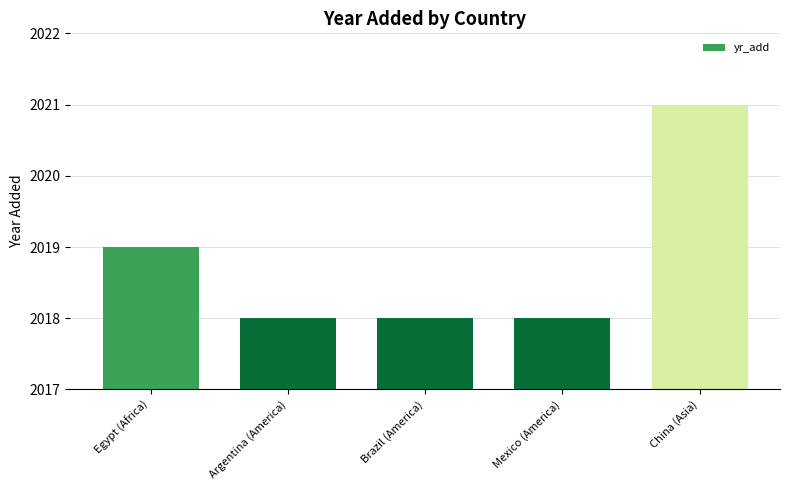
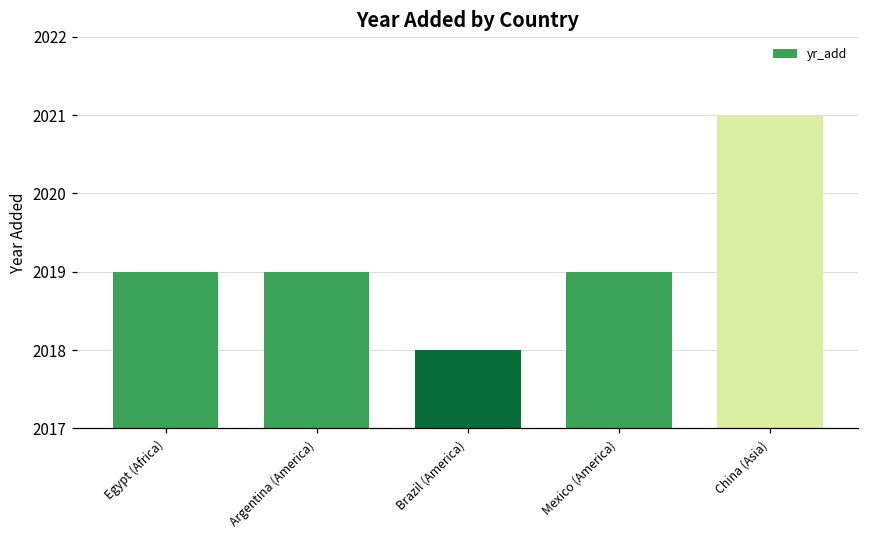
  {
    "Egypt (Africa)": 2019,
-   "Argentina (America)": 2018,
+   "Argentina (America)": 2019,
    "Brazil (America)": 2018,
-   "Mexico (America)": 2018,
+   "Mexico (America)": 2019,
    "China (Asia)": 2021
  }
